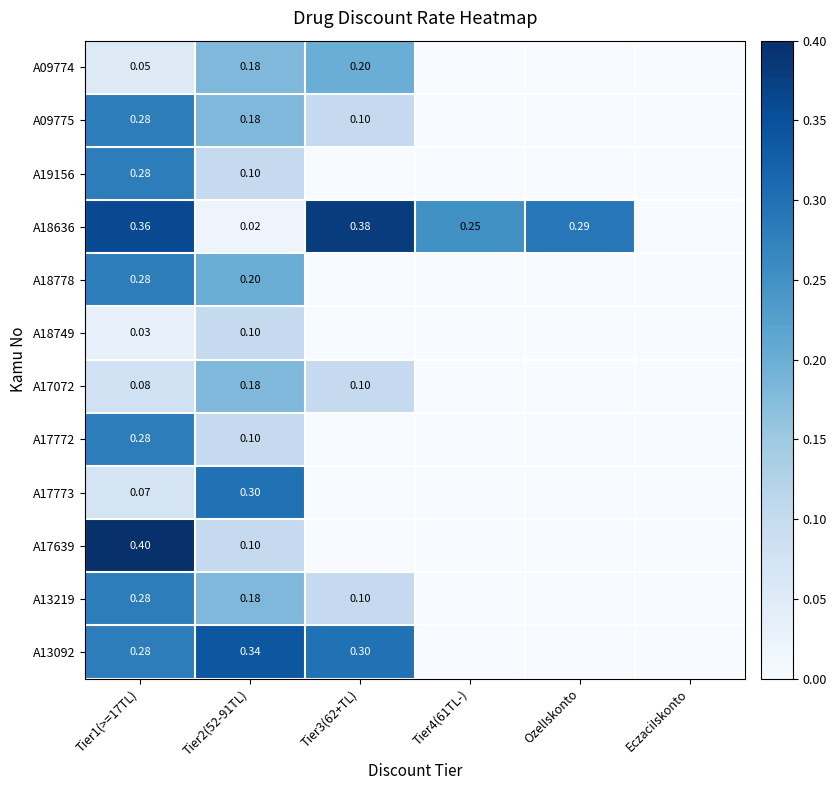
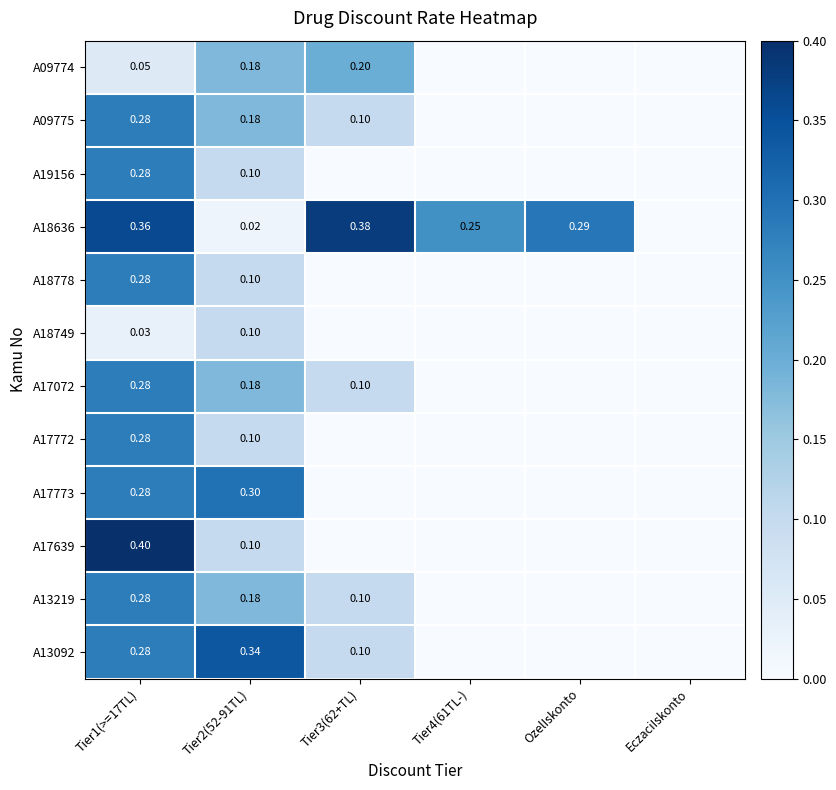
  {
    "A09774": {
      "Tier1(>=17TL)": 0.05,
      "Tier2(52-91TL)": 0.18,
      "Tier3(62+TL)": 0.20
    },
    "A09775": {
      "Tier1(>=17TL)": 0.28,
      "Tier2(52-91TL)": 0.18,
      "Tier3(62+TL)": 0.10
    },
    "A19156": {
      "Tier1(>=17TL)": 0.28,
      "Tier2(52-91TL)": 0.10
    },
    "A18636": {
      "Tier1(>=17TL)": 0.36,
      "Tier2(52-91TL)": 0.02,
      "Tier3(62+TL)": 0.38,
      "Tier4(61TL-)": 0.25,
      "OzelIskonto": 0.29
    },
    "A18778": {
      "Tier1(>=17TL)": 0.28,
-     "Tier2(52-91TL)": 0.20
+     "Tier2(52-91TL)": 0.10
    },
    "A18749": {
      "Tier1(>=17TL)": 0.03,
      "Tier2(52-91TL)": 0.10
    },
    "A17072": {
-     "Tier1(>=17TL)": 0.08,
+     "Tier1(>=17TL)": 0.28,
      "Tier2(52-91TL)": 0.18,
      "Tier3(62+TL)": 0.10
    },
    "A17772": {
      "Tier1(>=17TL)": 0.28,
      "Tier2(52-91TL)": 0.10
    },
    "A17773": {
-     "Tier1(>=17TL)": 0.07,
+     "Tier1(>=17TL)": 0.28,
      "Tier2(52-91TL)": 0.30
    },
    "A17639": {
      "Tier1(>=17TL)": 0.40,
      "Tier2(52-91TL)": 0.10
    },
    "A13219": {
      "Tier1(>=17TL)": 0.28,
      "Tier2(52-91TL)": 0.18,
      "Tier3(62+TL)": 0.10
    },
    "A13092": {
      "Tier1(>=17TL)": 0.28,
      "Tier2(52-91TL)": 0.34,
-     "Tier3(62+TL)": 0.30
+     "Tier3(62+TL)": 0.10
    }
  }
